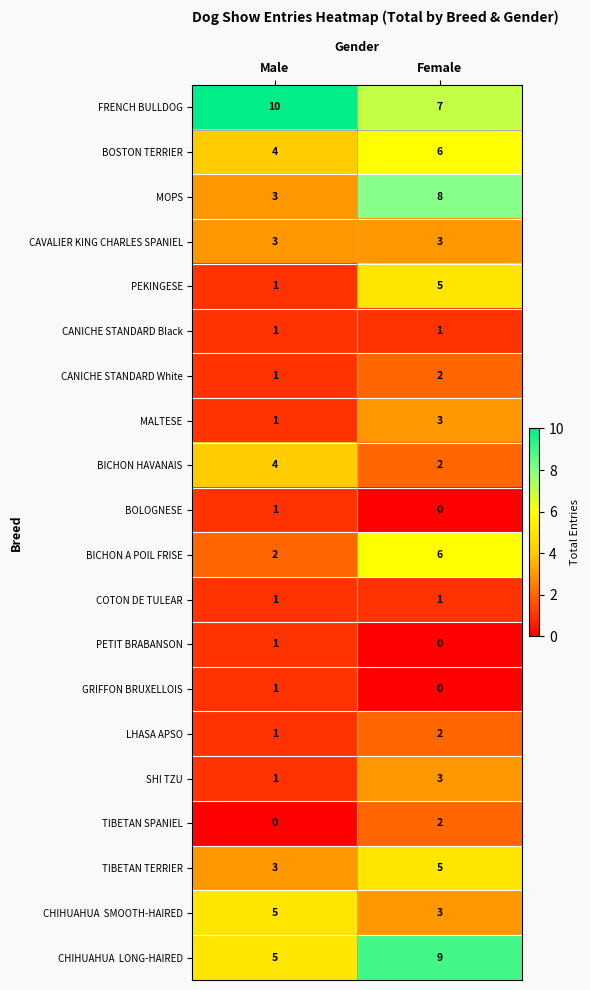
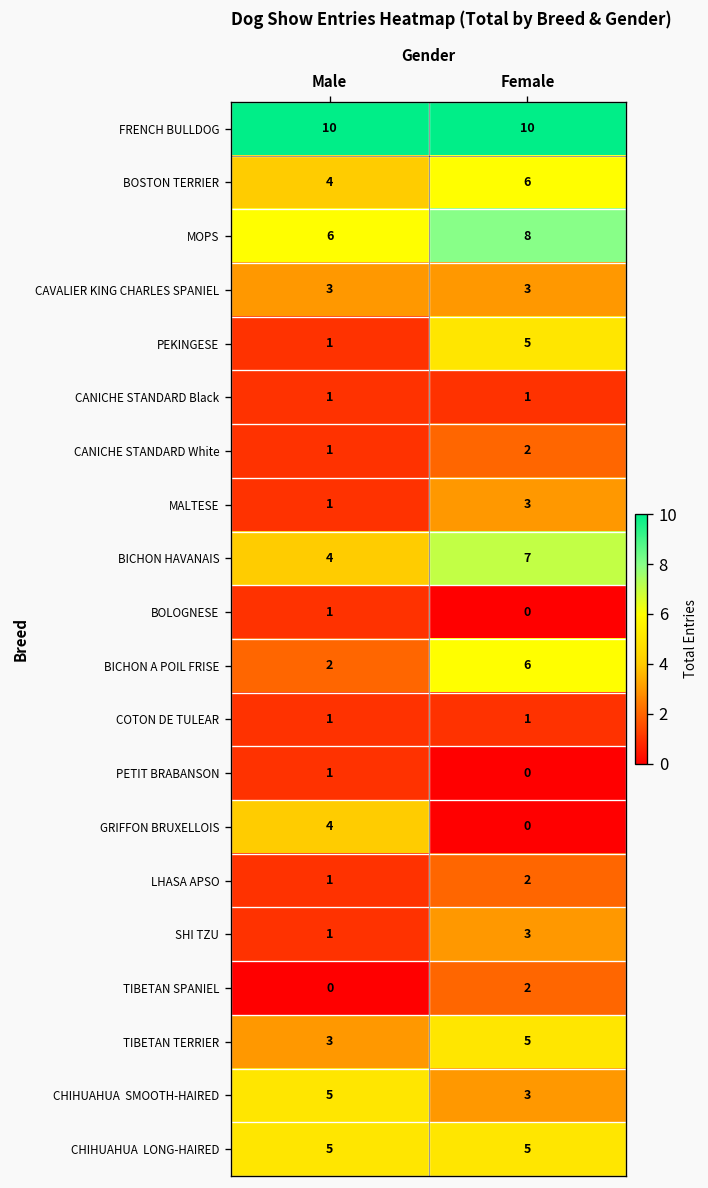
  {
    "FRENCH BULLDOG": {
      "Male": 10,
-     "Female": 7
+     "Female": 10
    },
    "BOSTON TERRIER": {
      "Male": 4,
      "Female": 6
    },
    "MOPS": {
-     "Male": 3,
+     "Male": 6,
      "Female": 8
    },
    "CAVALIER KING CHARLES SPANIEL": {
      "Male": 3,
      "Female": 3
    },
    "PEKINGESE": {
      "Male": 1,
      "Female": 5
    },
    "CANICHE STANDARD Black": {
      "Male": 1,
      "Female": 1
    },
    "CANICHE STANDARD White": {
      "Male": 1,
      "Female": 2
    },
    "MALTESE": {
      "Male": 1,
      "Female": 3
    },
    "BICHON HAVANAIS": {
      "Male": 4,
-     "Female": 2
+     "Female": 7
    },
    "BOLOGNESE": {
      "Male": 1,
      "Female": 0
    },
    "BICHON A POIL FRISE": {
      "Male": 2,
      "Female": 6
    },
    "COTON DE TULEAR": {
      "Male": 1,
      "Female": 1
    },
    "PETIT BRABANSON": {
      "Male": 1,
      "Female": 0
    },
    "GRIFFON BRUXELLOIS": {
-     "Male": 1,
+     "Male": 4,
      "Female": 0
    },
    "LHASA APSO": {
      "Male": 1,
      "Female": 2
    },
    "SHI TZU": {
      "Male": 1,
      "Female": 3
    },
    "TIBETAN SPANIEL": {
      "Male": 0,
      "Female": 2
    },
    "TIBETAN TERRIER": {
      "Male": 3,
      "Female": 5
    },
    "CHIHUAHUA SMOOTH-HAIRED": {
      "Male": 5,
      "Female": 3
    },
    "CHIHUAHUA LONG-HAIRED": {
      "Male": 5,
-     "Female": 9
+     "Female": 5
    }
  }
